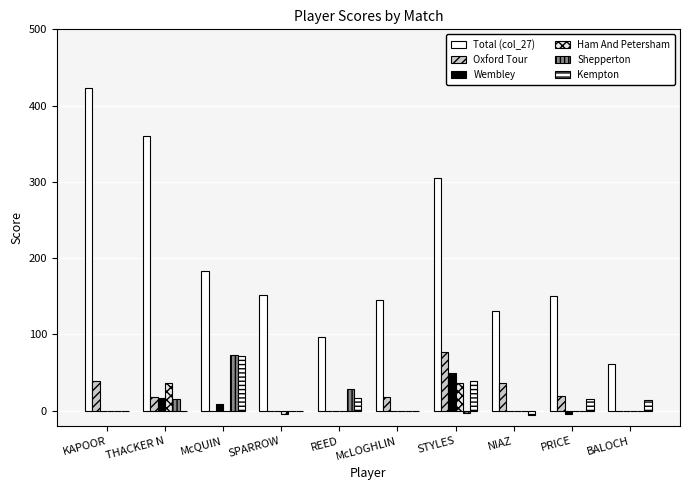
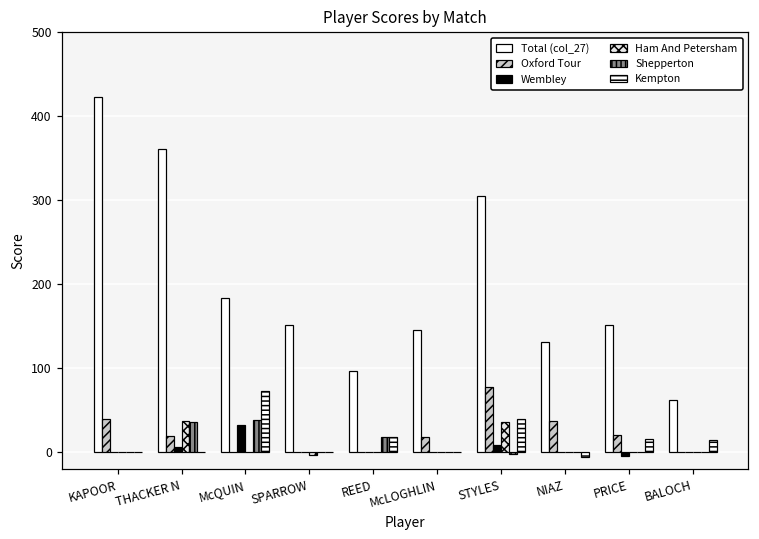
  {
    "Wembley": {
      "KAPOOR": 0,
-     "THACKER N": 20,
-     "McQUIN": 10,
+     "THACKER N": 10,
+     "McQUIN": 30,
      "SPARROW": 0,
      "REED": 0,
      "McLOGHLIN": 0,
-     "STYLES": 50,
+     "STYLES": 10,
      "PRICE": 0,
      "BALOCH": 0
    },
    "Shepperton": {
      "KAPOOR": 0,
-     "THACKER N": 20,
-     "McQUIN": 70,
+     "THACKER N": 40,
+     "McQUIN": 40,
      "SPARROW": 0,
-     "REED": 30,
+     "REED": 20,
      "McLOGHLIN": 0,
      "NIAZ": 0,
      "PRICE": 0,
      "BALOCH": 0
    }
  }
